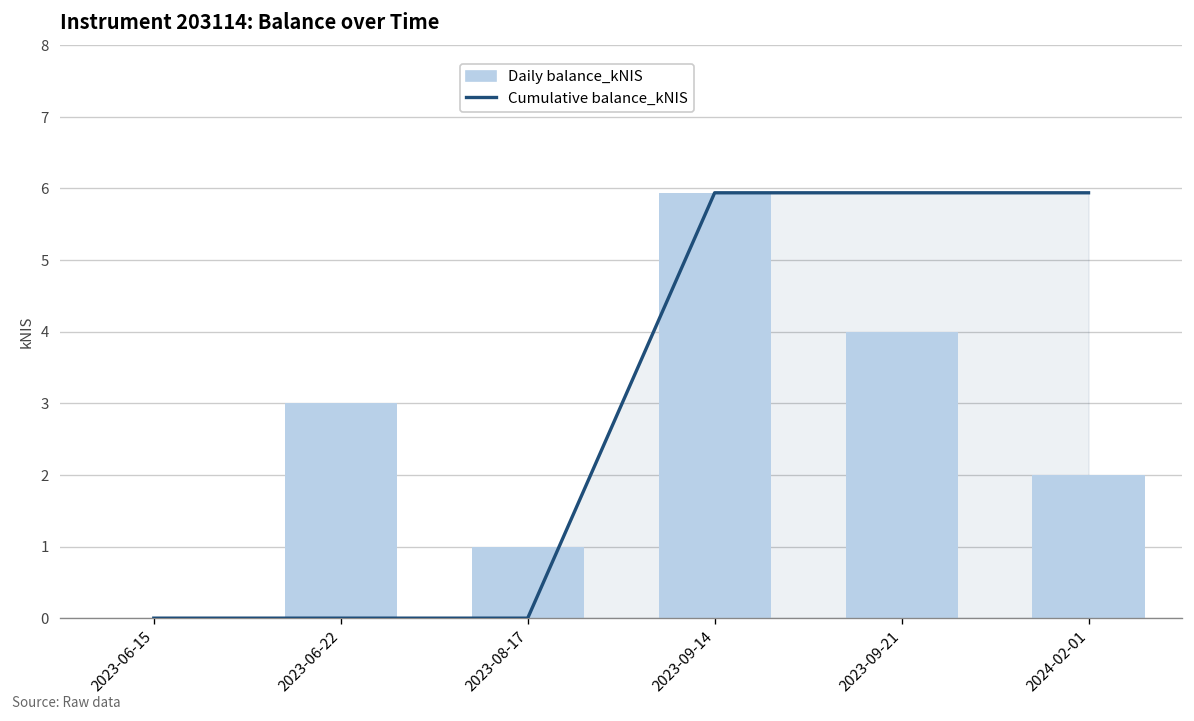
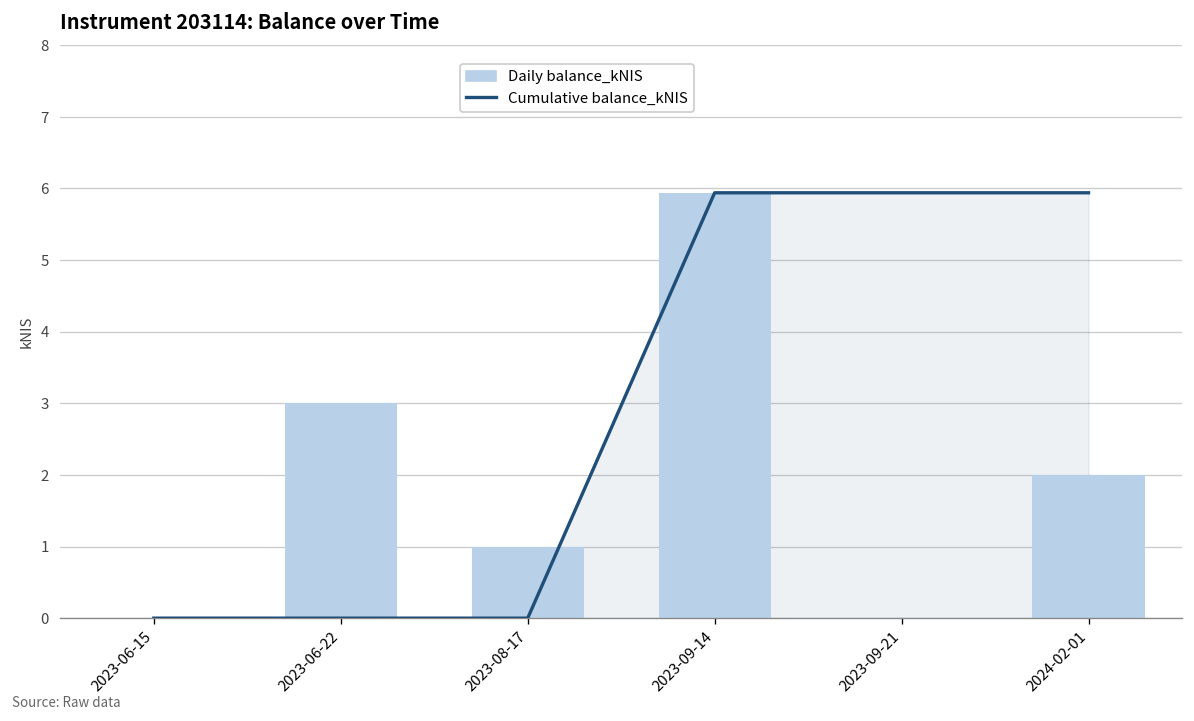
  {
    "Cumulative balance_kNIS": {
      "2023-06-15": 0,
      "2023-06-22": 0,
      "2023-08-17": 0,
      "2023-09-14": 5.9,
      "2023-09-21": 5.9,
      "2024-02-01": 5.9
    },
    "Daily balance_kNIS": {
      "2023-06-15": 0,
      "2023-06-22": 3,
      "2023-08-17": 1,
      "2023-09-14": 5.9,
-     "2023-09-21": 4,
+     "2023-09-21": 0,
      "2024-02-01": 2
    }
  }
